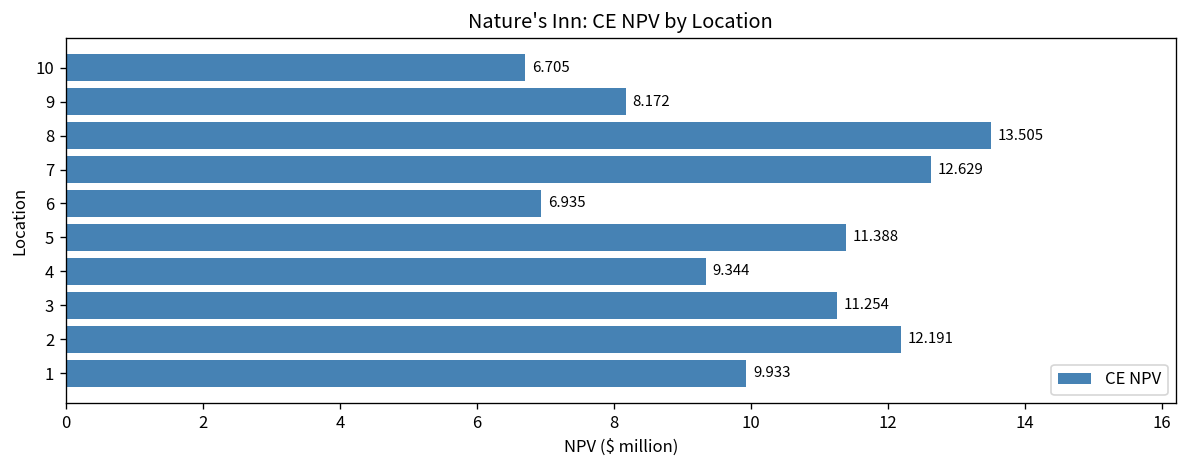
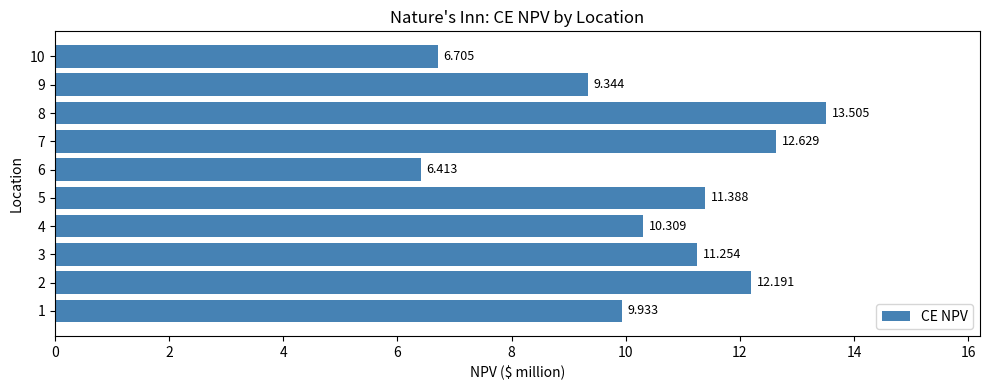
  {
    "10": 6.705,
-   "9": 8.172,
+   "9": 9.344,
    "8": 13.505,
    "7": 12.629,
-   "6": 6.935,
+   "6": 6.413,
    "5": 11.388,
-   "4": 9.344,
+   "4": 10.309,
    "3": 11.254,
    "2": 12.191,
    "1": 9.933
  }
